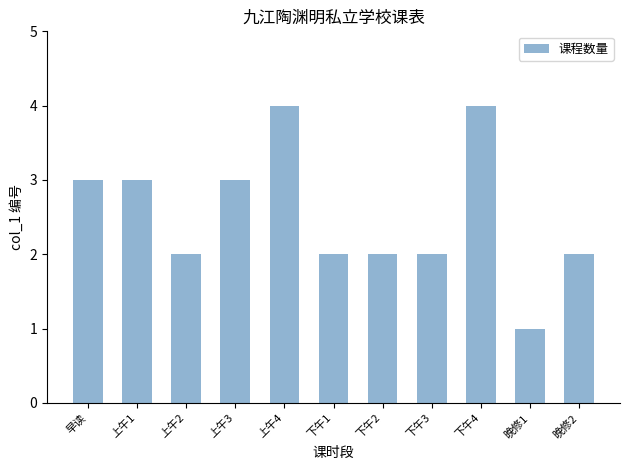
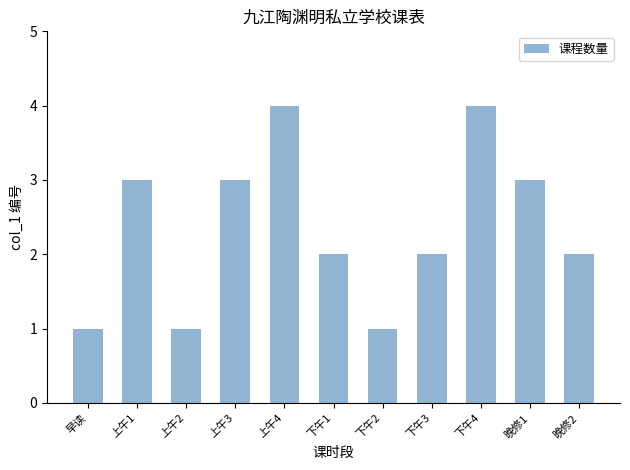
  {
-   "早读": 3,
+   "早读": 1,
    "上午1": 3,
-   "上午2": 2,
+   "上午2": 1,
    "上午3": 3,
    "上午4": 4,
    "下午1": 2,
-   "下午2": 2,
+   "下午2": 1,
    "下午3": 2,
    "下午4": 4,
-   "晚修1": 1,
+   "晚修1": 3,
    "晚修2": 2
  }
